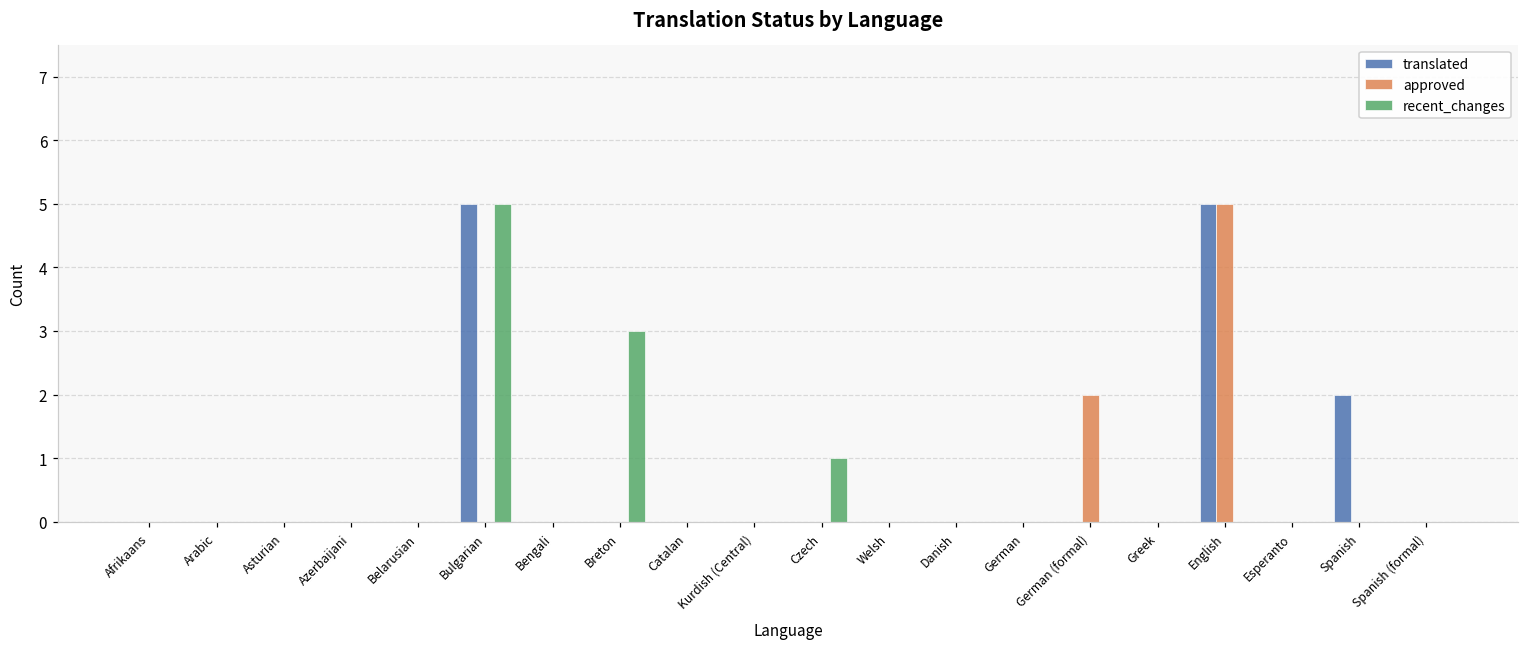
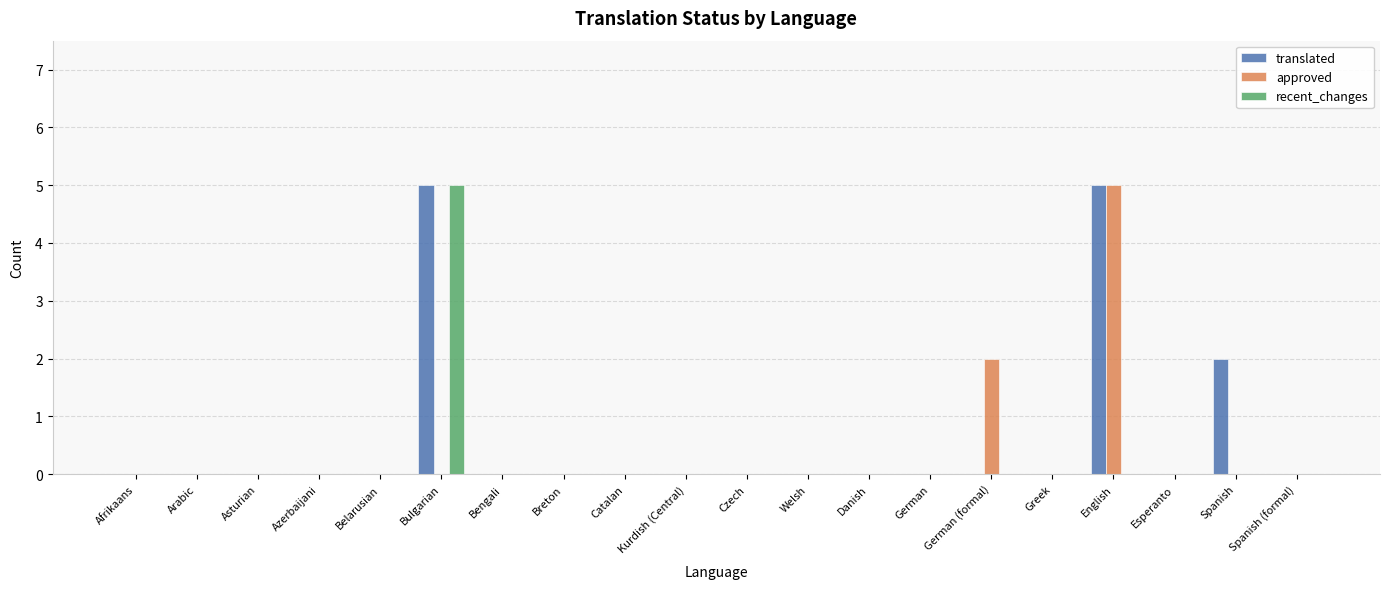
  {
    "translated": {
      "Afrikaans": 0,
      "Arabic": 0,
      "Asturian": 0,
      "Azerbaijani": 0,
      "Belarusian": 0,
      "Bulgarian": 5,
      "Bengali": 0,
      "Breton": 0,
      "Catalan": 0,
      "Kurdish (Central)": 0,
      "Czech": 0,
      "Welsh": 0,
      "Danish": 0,
      "German": 0,
      "German (formal)": 0,
      "Greek": 0,
      "English": 5,
      "Esperanto": 0,
      "Spanish": 2,
      "Spanish (formal)": 0
    },
    "approved": {
      "Afrikaans": 0,
      "Arabic": 0,
      "Asturian": 0,
      "Azerbaijani": 0,
      "Belarusian": 0,
      "Bulgarian": 0,
      "Bengali": 0,
      "Breton": 0,
      "Catalan": 0,
      "Kurdish (Central)": 0,
      "Czech": 0,
      "Welsh": 0,
      "Danish": 0,
      "German": 0,
      "German (formal)": 2,
      "Greek": 0,
      "English": 5,
      "Esperanto": 0,
      "Spanish": 0,
      "Spanish (formal)": 0
    },
    "recent_changes": {
      "Afrikaans": 0,
      "Arabic": 0,
      "Asturian": 0,
      "Azerbaijani": 0,
      "Belarusian": 0,
      "Bulgarian": 5,
      "Bengali": 0,
-     "Breton": 3,
+     "Breton": 0,
      "Catalan": 0,
      "Kurdish (Central)": 0,
-     "Czech": 1,
+     "Czech": 0,
      "Welsh": 0,
      "Danish": 0,
      "German": 0,
      "German (formal)": 0,
      "Greek": 0,
      "English": 0,
      "Esperanto": 0,
      "Spanish": 0,
      "Spanish (formal)": 0
    }
  }
